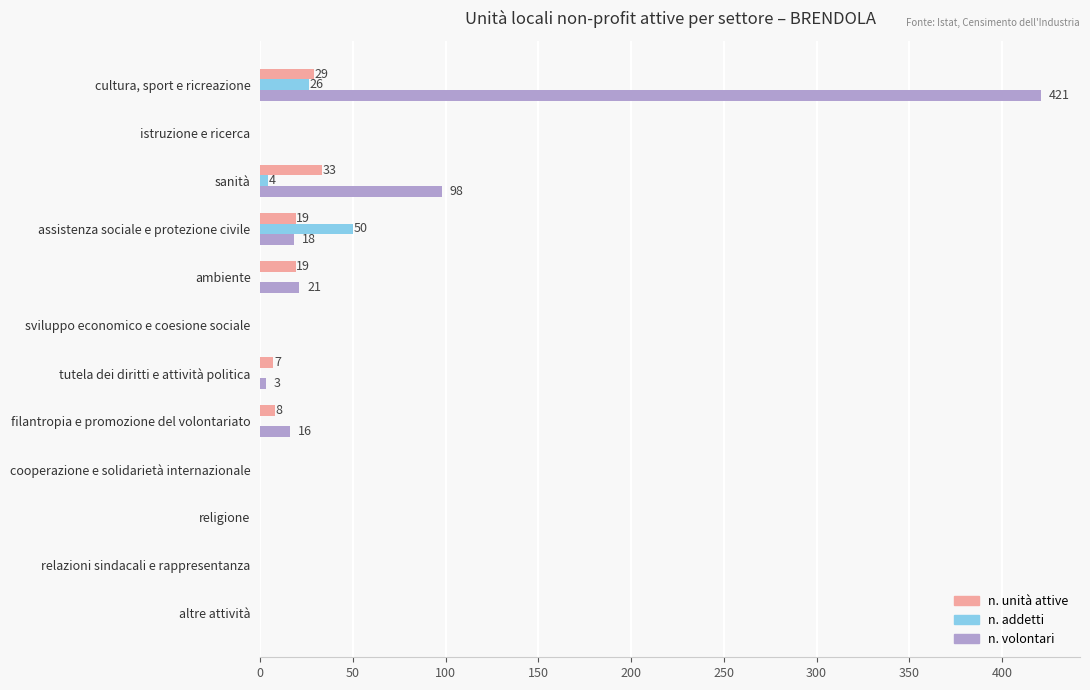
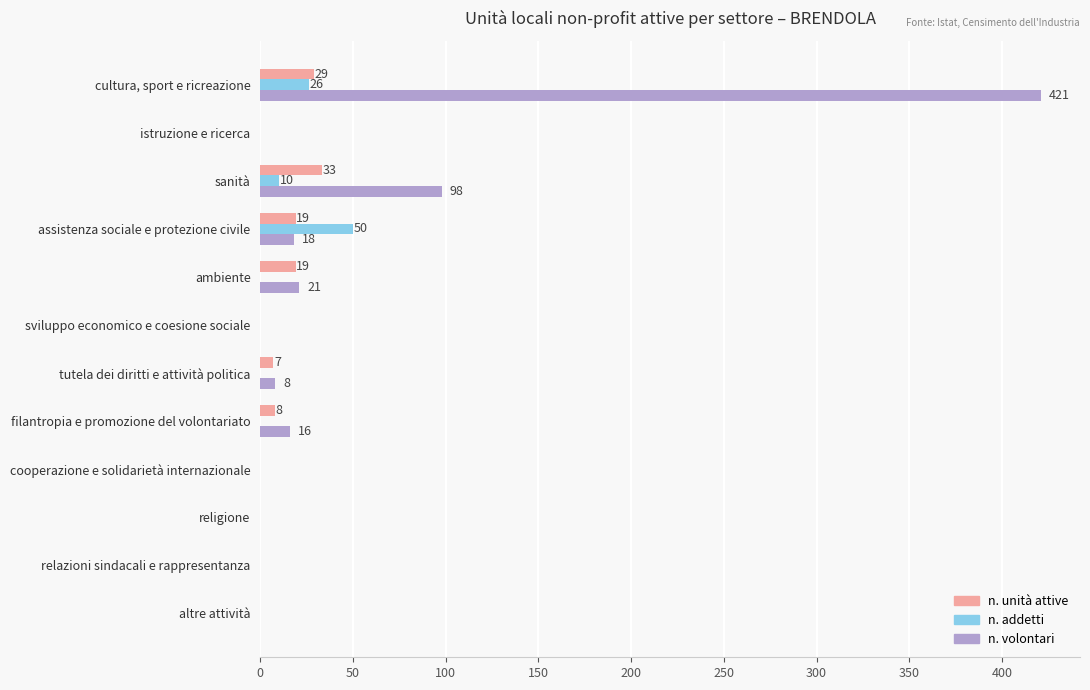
  {
    "n. unità attive": {
      "cultura, sport e ricreazione": 29,
      "sanità": 33,
      "assistenza sociale e protezione civile": 19,
      "ambiente": 19,
      "tutela dei diritti e attività politica": 7,
      "filantropia e promozione del volontariato": 8
    },
    "n. addetti": {
      "cultura, sport e ricreazione": 26,
-     "sanità": 4,
+     "sanità": 10,
      "assistenza sociale e protezione civile": 50
    },
    "n. volontari": {
      "cultura, sport e ricreazione": 421,
      "sanità": 98,
      "assistenza sociale e protezione civile": 18,
      "ambiente": 21,
-     "tutela dei diritti e attività politica": 3,
+     "tutela dei diritti e attività politica": 8,
      "filantropia e promozione del volontariato": 16
    }
  }
